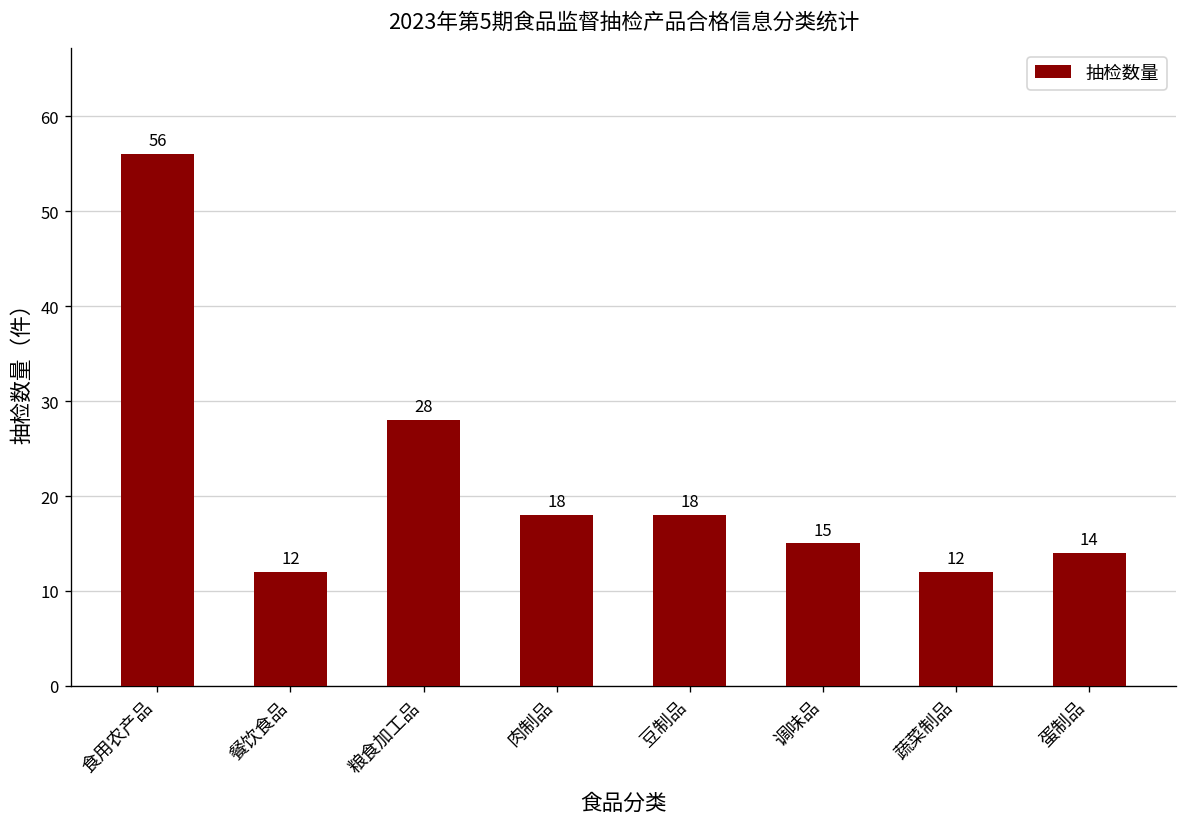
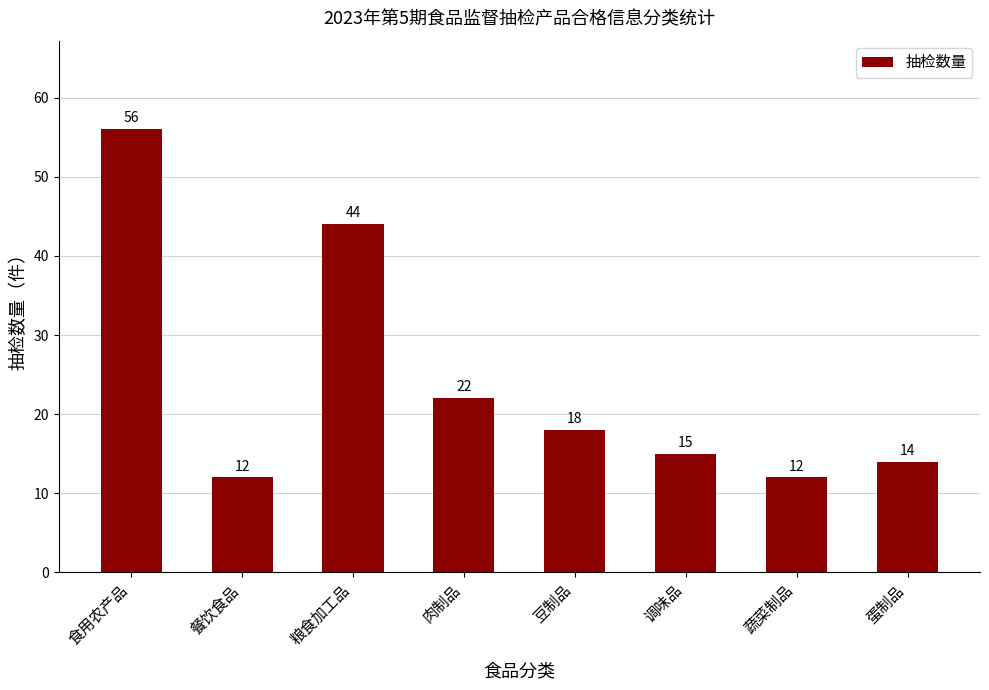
  {
    "食用农产品": 56,
    "餐饮食品": 12,
-   "粮食加工品": 28,
-   "肉制品": 18,
+   "粮食加工品": 44,
+   "肉制品": 22,
    "豆制品": 18,
    "调味品": 15,
    "蔬菜制品": 12,
    "蛋制品": 14
  }
